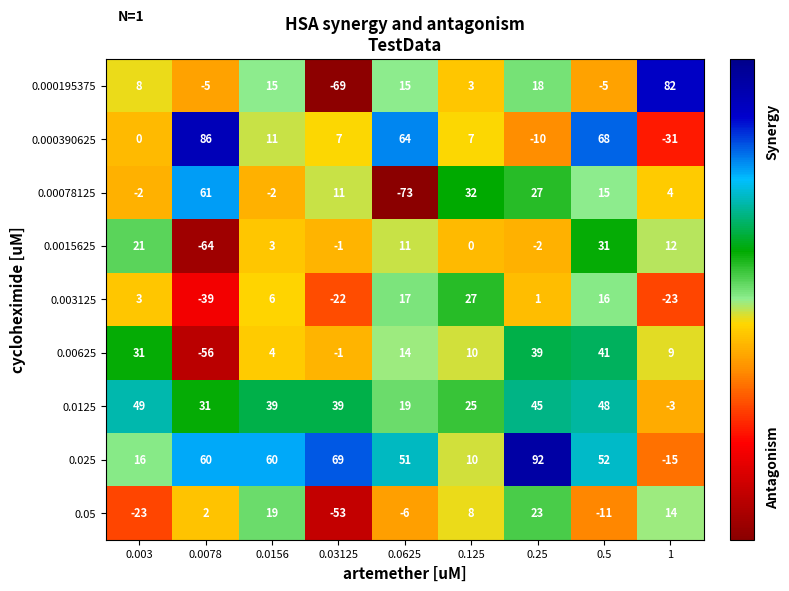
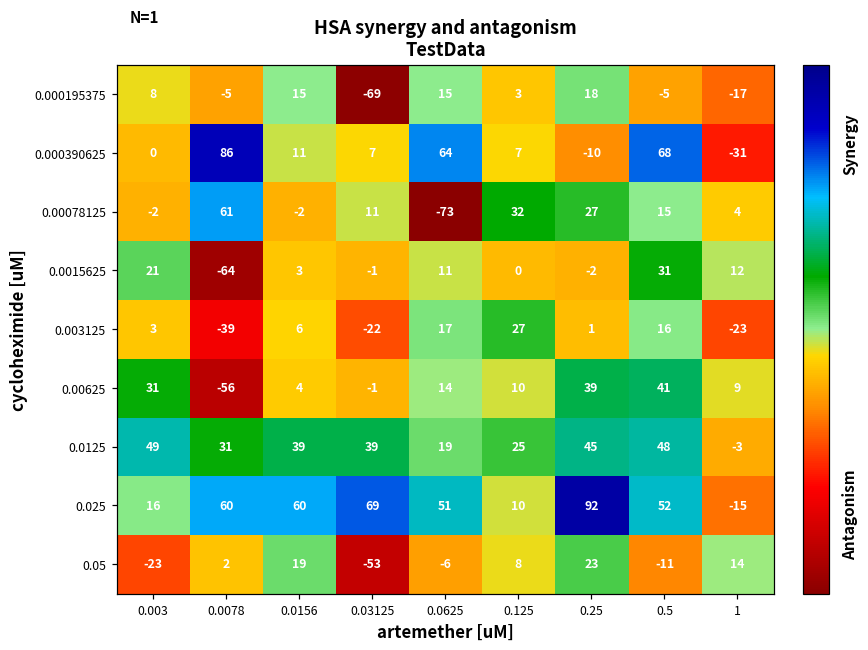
  {
    "0.000195375": {
      "0.003": 8,
      "0.0078": -5,
      "0.0156": 15,
      "0.03125": -69,
      "0.0625": 15,
      "0.125": 3,
      "0.25": 18,
      "0.5": -5,
-     "1": 82
+     "1": -17
    },
    "0.000390625": {
      "0.003": 0,
      "0.0078": 86,
      "0.0156": 11,
      "0.03125": 7,
      "0.0625": 64,
      "0.125": 7,
      "0.25": -10,
      "0.5": 68,
      "1": -31
    },
    "0.00078125": {
      "0.003": -2,
      "0.0078": 61,
      "0.0156": -2,
      "0.03125": 11,
      "0.0625": -73,
      "0.125": 32,
      "0.25": 27,
      "0.5": 15,
      "1": 4
    },
    "0.0015625": {
      "0.003": 21,
      "0.0078": -64,
      "0.0156": 3,
      "0.03125": -1,
      "0.0625": 11,
      "0.125": 0,
      "0.25": -2,
      "0.5": 31,
      "1": 12
    },
    "0.003125": {
      "0.003": 3,
      "0.0078": -39,
      "0.0156": 6,
      "0.03125": -22,
      "0.0625": 17,
      "0.125": 27,
      "0.25": 1,
      "0.5": 16,
      "1": -23
    },
    "0.00625": {
      "0.003": 31,
      "0.0078": -56,
      "0.0156": 4,
      "0.03125": -1,
      "0.0625": 14,
      "0.125": 10,
      "0.25": 39,
      "0.5": 41,
      "1": 9
    },
    "0.0125": {
      "0.003": 49,
      "0.0078": 31,
      "0.0156": 39,
      "0.03125": 39,
      "0.0625": 19,
      "0.125": 25,
      "0.25": 45,
      "0.5": 48,
      "1": -3
    },
    "0.025": {
      "0.003": 16,
      "0.0078": 60,
      "0.0156": 60,
      "0.03125": 69,
      "0.0625": 51,
      "0.125": 10,
      "0.25": 92,
      "0.5": 52,
      "1": -15
    },
    "0.05": {
      "0.003": -23,
      "0.0078": 2,
      "0.0156": 19,
      "0.03125": -53,
      "0.0625": -6,
      "0.125": 8,
      "0.25": 23,
      "0.5": -11,
      "1": 14
    }
  }
